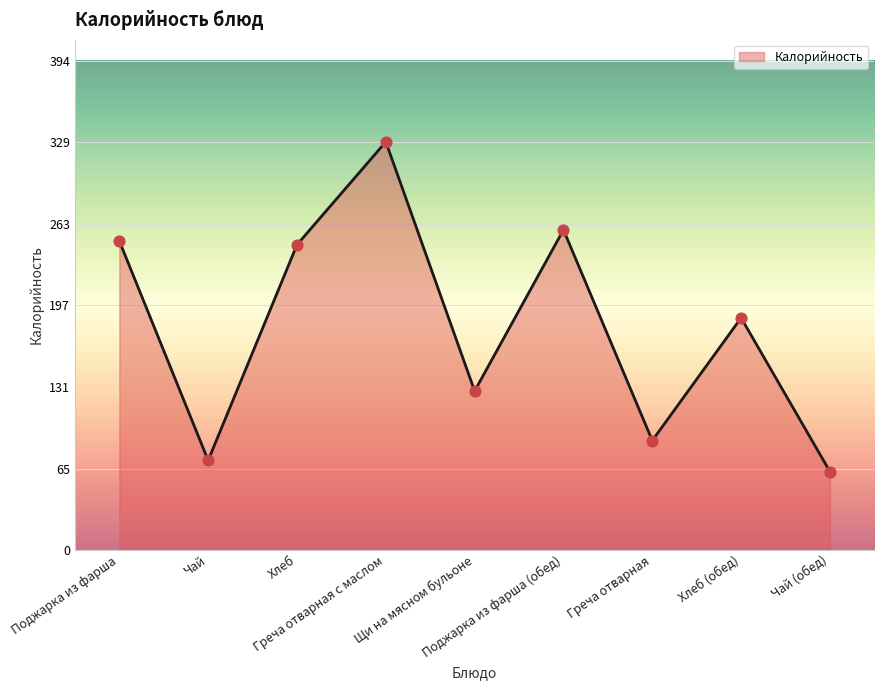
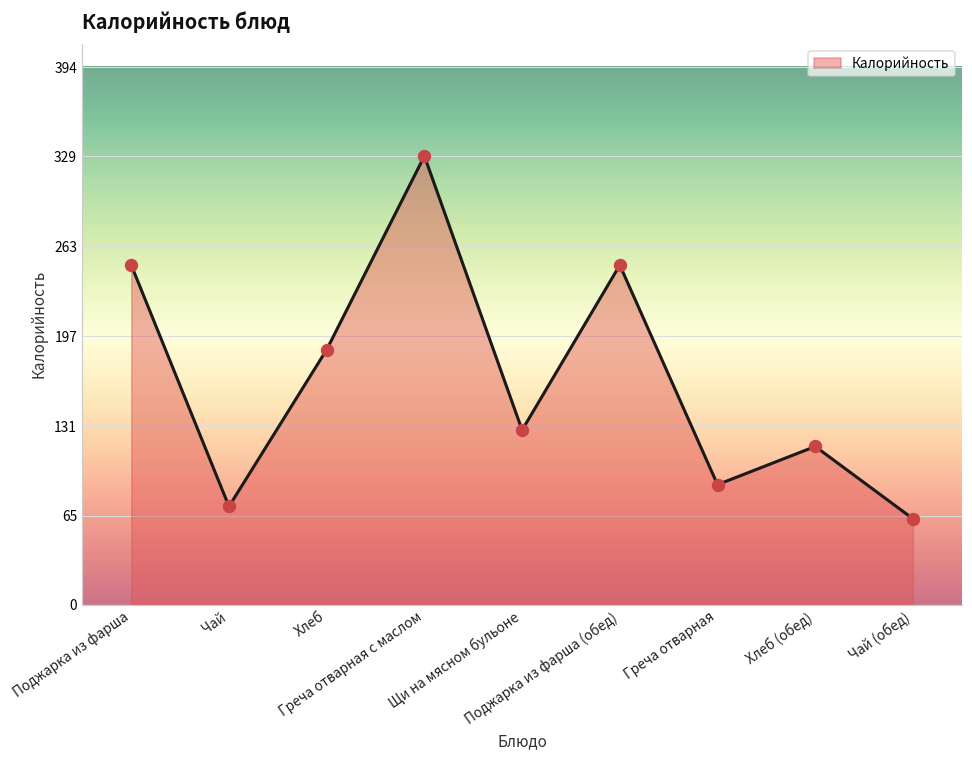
  {
    "Поджарка из фарша": 249,
    "Чай": 72,
-   "Хлеб": 246,
+   "Хлеб": 187,
    "Греча отварная с маслом": 329,
    "Щи на мясном бульоне": 128,
-   "Поджарка из фарша (обед)": 258,
+   "Поджарка из фарша (обед)": 249,
    "Греча отварная": 88,
-   "Хлеб (обед)": 187,
+   "Хлеб (обед)": 116,
    "Чай (обед)": 63
  }
